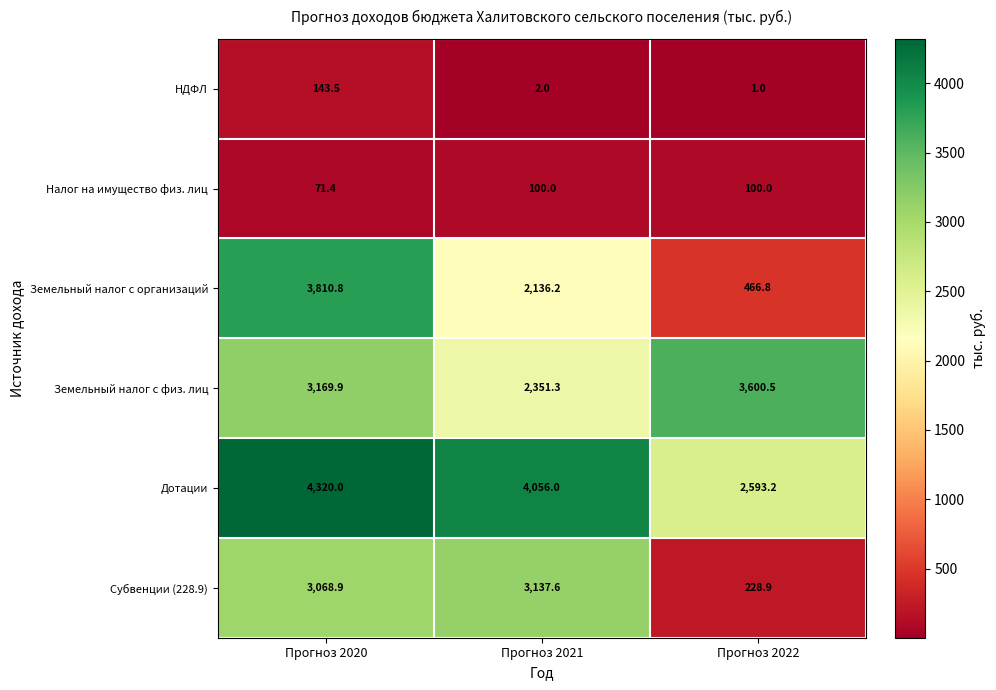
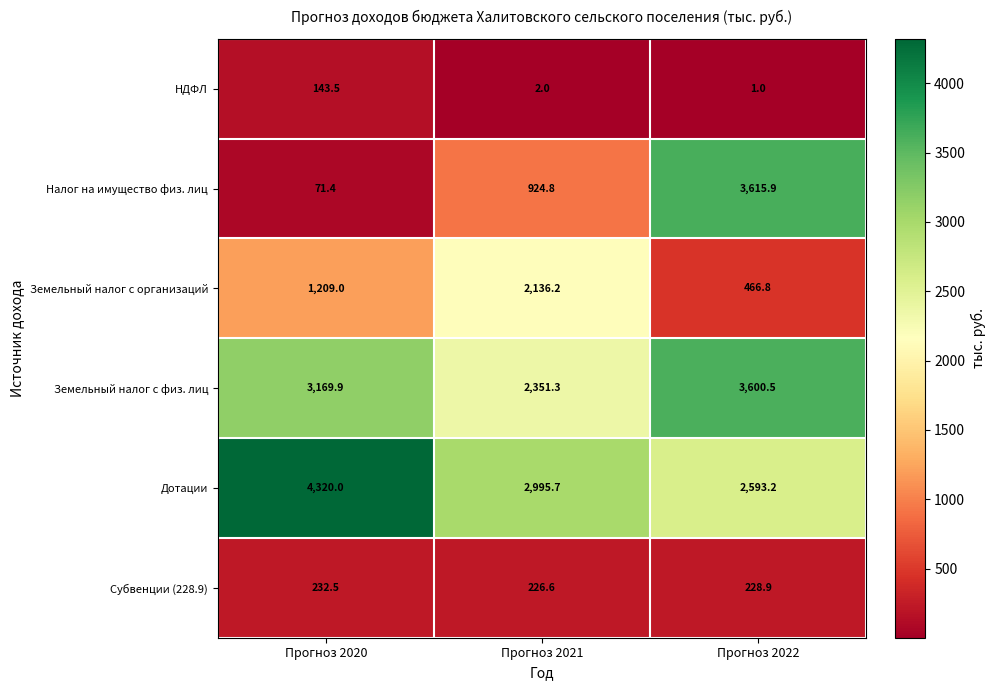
  {
    "НДФЛ": {
      "Прогноз 2020": "143.5",
      "Прогноз 2021": "2.0",
      "Прогноз 2022": "1.0"
    },
    "Налог на имущество физ. лиц": {
      "Прогноз 2020": "71.4",
-     "Прогноз 2021": "100.0",
-     "Прогноз 2022": "100.0"
+     "Прогноз 2021": "924.8",
+     "Прогноз 2022": "3,615.9"
    },
    "Земельный налог с организаций": {
-     "Прогноз 2020": "3,810.8",
+     "Прогноз 2020": "1,209.0",
      "Прогноз 2021": "2,136.2",
      "Прогноз 2022": "466.8"
    },
    "Земельный налог с физ. лиц": {
      "Прогноз 2020": "3,169.9",
      "Прогноз 2021": "2,351.3",
      "Прогноз 2022": "3,600.5"
    },
    "Дотации": {
      "Прогноз 2020": "4,320.0",
-     "Прогноз 2021": "4,056.0",
+     "Прогноз 2021": "2,995.7",
      "Прогноз 2022": "2,593.2"
    },
    "Субвенции (228.9)": {
-     "Прогноз 2020": "3,068.9",
-     "Прогноз 2021": "3,137.6",
+     "Прогноз 2020": "232.5",
+     "Прогноз 2021": "226.6",
      "Прогноз 2022": "228.9"
    }
  }
